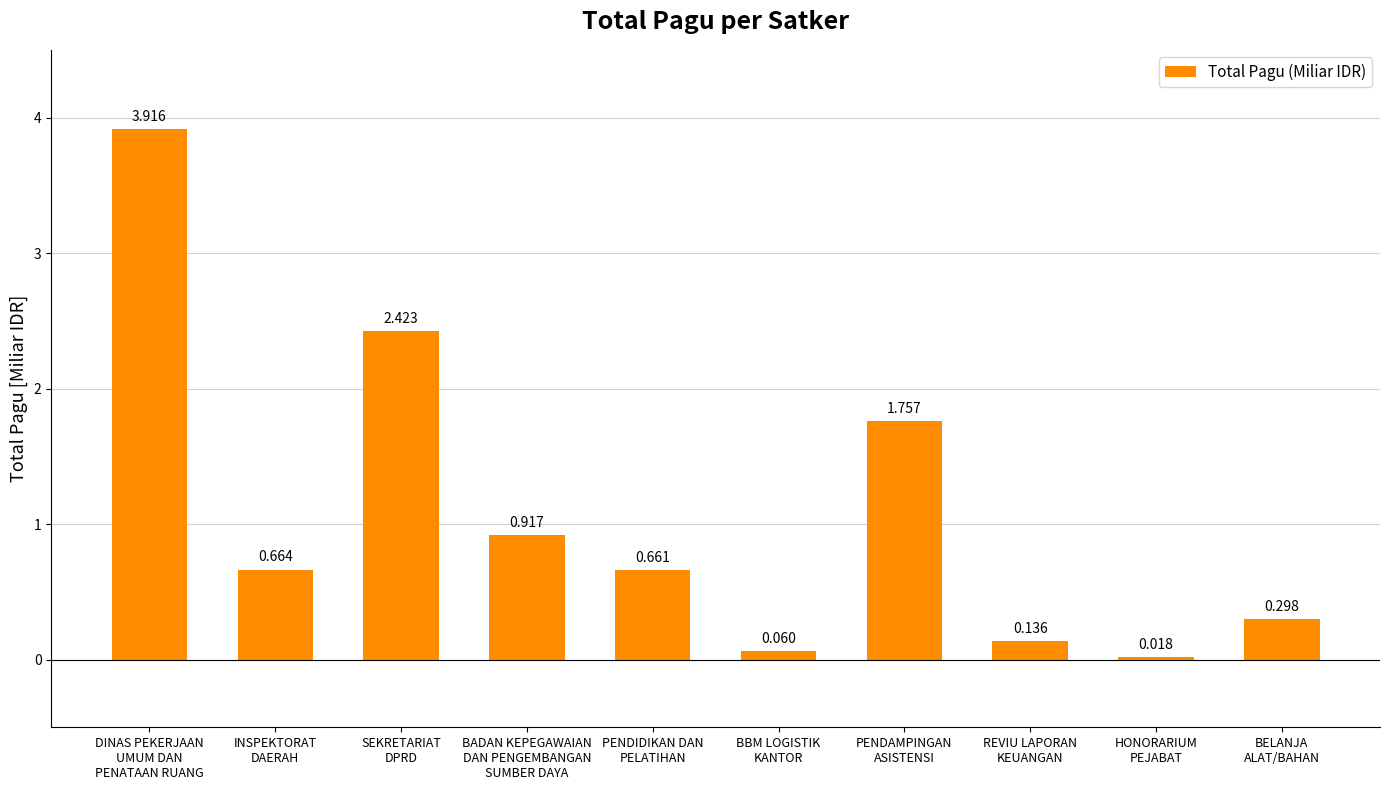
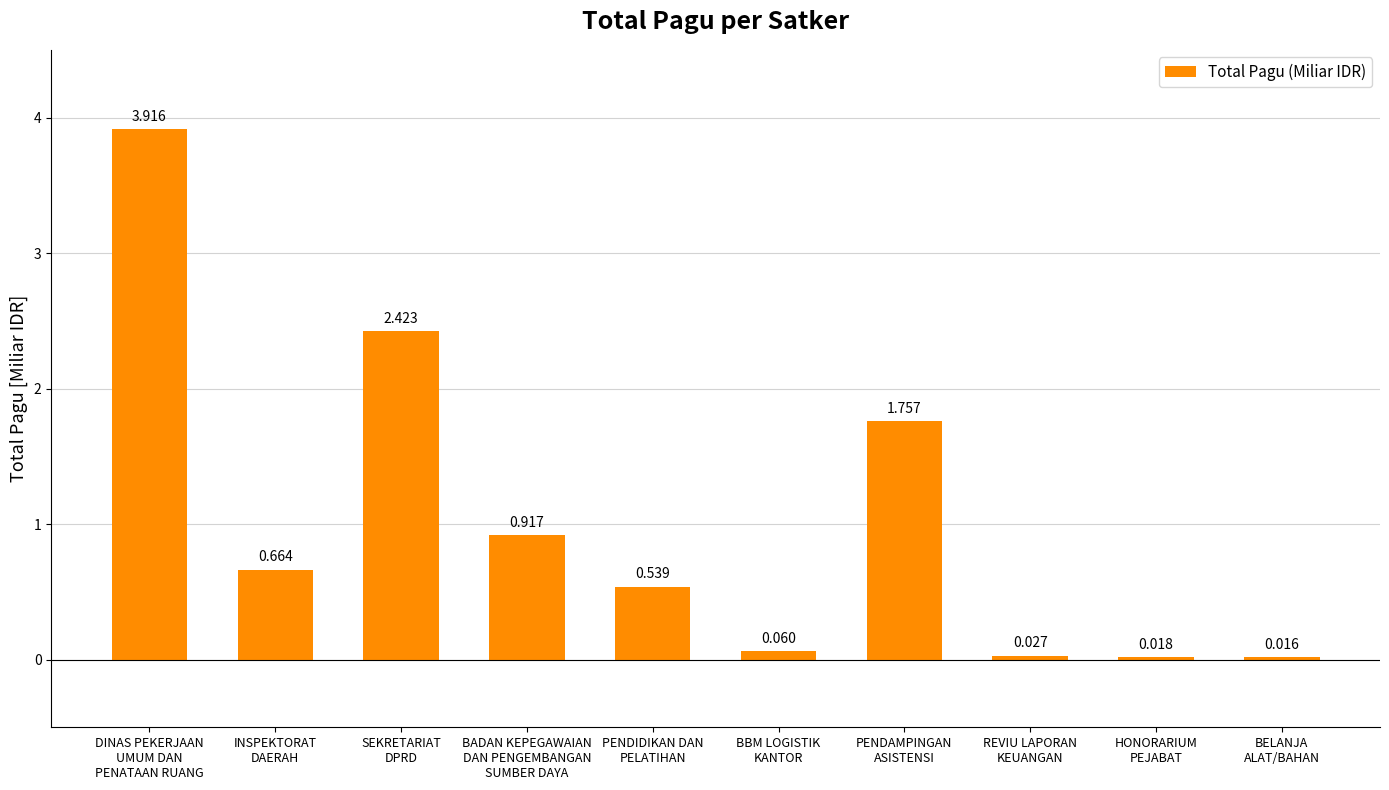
  {
    "DINAS PEKERJAAN UMUM DAN PENATAAN RUANG": 3.916,
    "INSPEKTORAT DAERAH": 0.664,
    "SEKRETARIAT DPRD": 2.423,
    "BADAN KEPEGAWAIAN DAN PENGEMBANGAN SUMBER DAYA": 0.917,
-   "PENDIDIKAN DAN PELATIHAN": 0.661,
+   "PENDIDIKAN DAN PELATIHAN": 0.539,
    "BBM LOGISTIK KANTOR": 0.060,
    "PENDAMPINGAN ASISTENSI": 1.757,
-   "REVIU LAPORAN KEUANGAN": 0.136,
+   "REVIU LAPORAN KEUANGAN": 0.027,
    "HONORARIUM PEJABAT": 0.018,
-   "BELANJA ALAT/BAHAN": 0.298
+   "BELANJA ALAT/BAHAN": 0.016
  }
